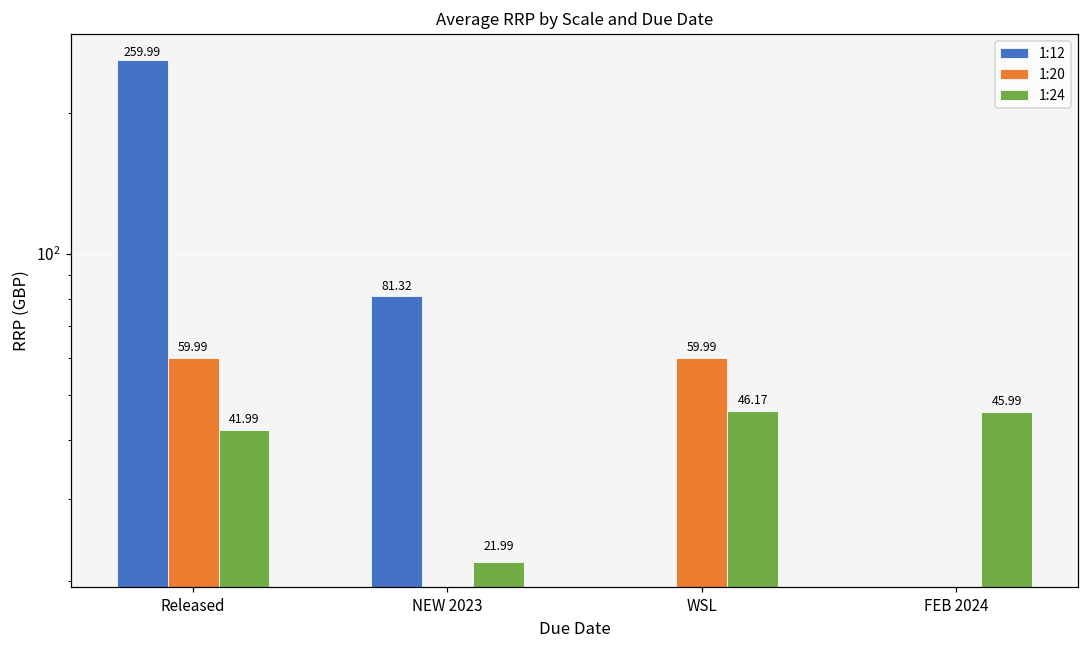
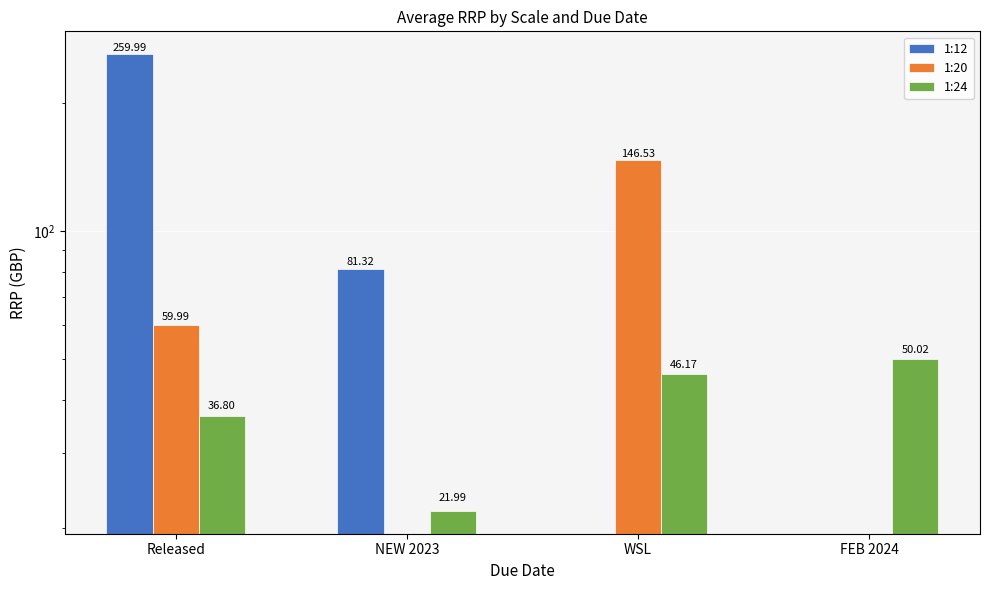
  {
    "1:12": {
      "Released": 259.99,
      "NEW 2023": 81.32
    },
    "1:20": {
      "Released": 59.99,
-     "WSL": 59.99
+     "WSL": 146.53
    },
    "1:24": {
-     "Released": 41.99,
+     "Released": 36.80,
      "NEW 2023": 21.99,
      "WSL": 46.17,
-     "FEB 2024": 45.99
+     "FEB 2024": 50.02
    }
  }
